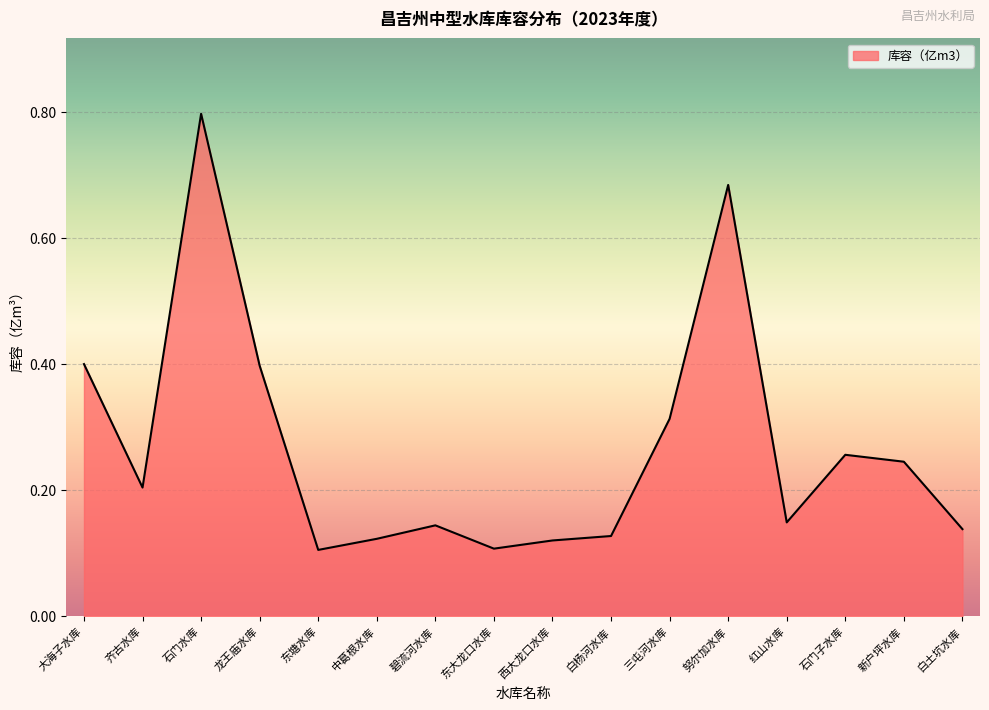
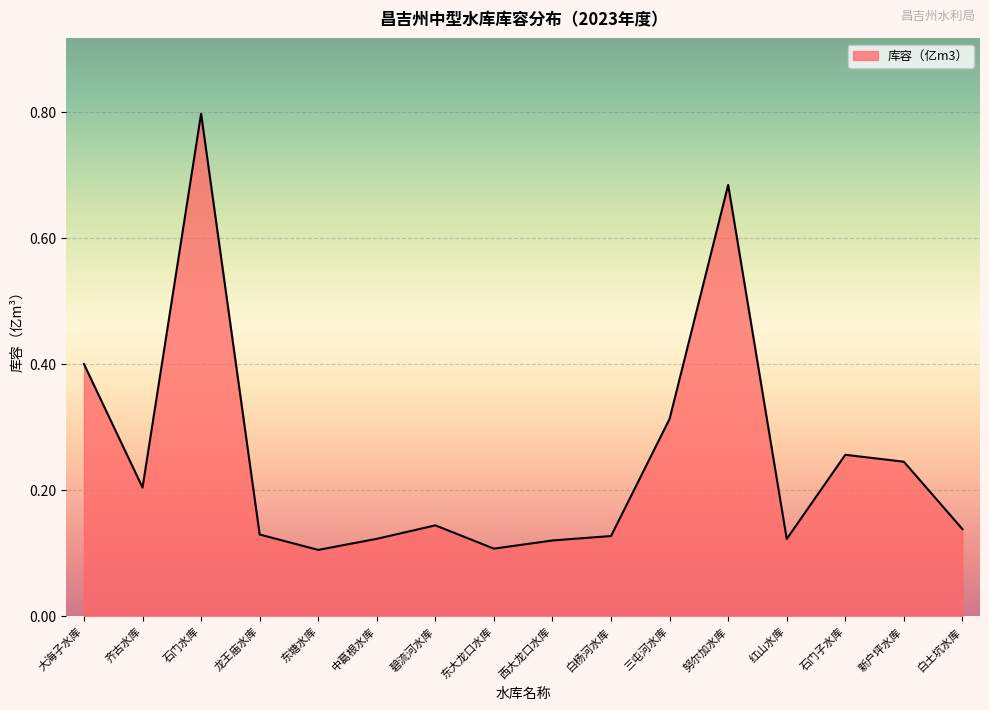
  {
    "大海子水库": 0.40,
    "齐古水库": 0.20,
    "石门水库": 0.80,
-   "龙王庙水库": 0.40,
+   "龙王庙水库": 0.13,
    "东塘水库": 0.11,
    "中葛根水库": 0.12,
    "碧流河水库": 0.14,
    "东大龙口水库": 0.11,
    "西大龙口水库": 0.12,
    "白杨河水库": 0.13,
    "三屯河水库": 0.31,
    "努尔加水库": 0.68,
-   "红山水库": 0.15,
+   "红山水库": 0.12,
    "石门子水库": 0.26,
    "新户坪水库": 0.25,
    "白土坑水库": 0.14
  }
